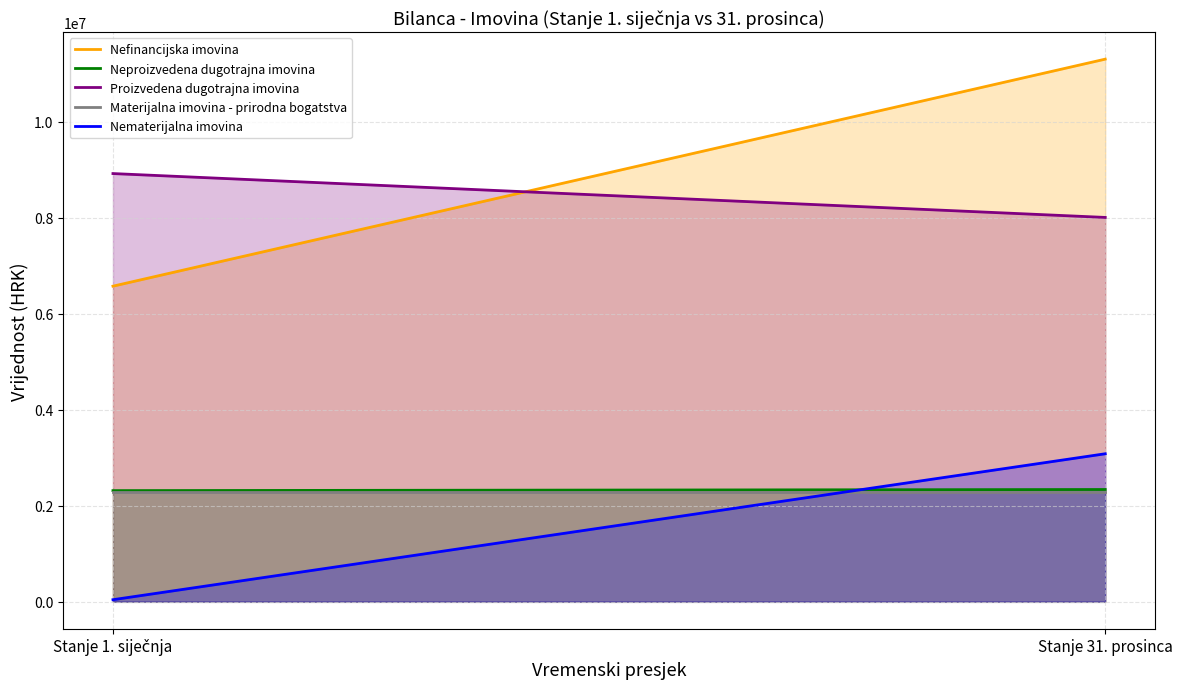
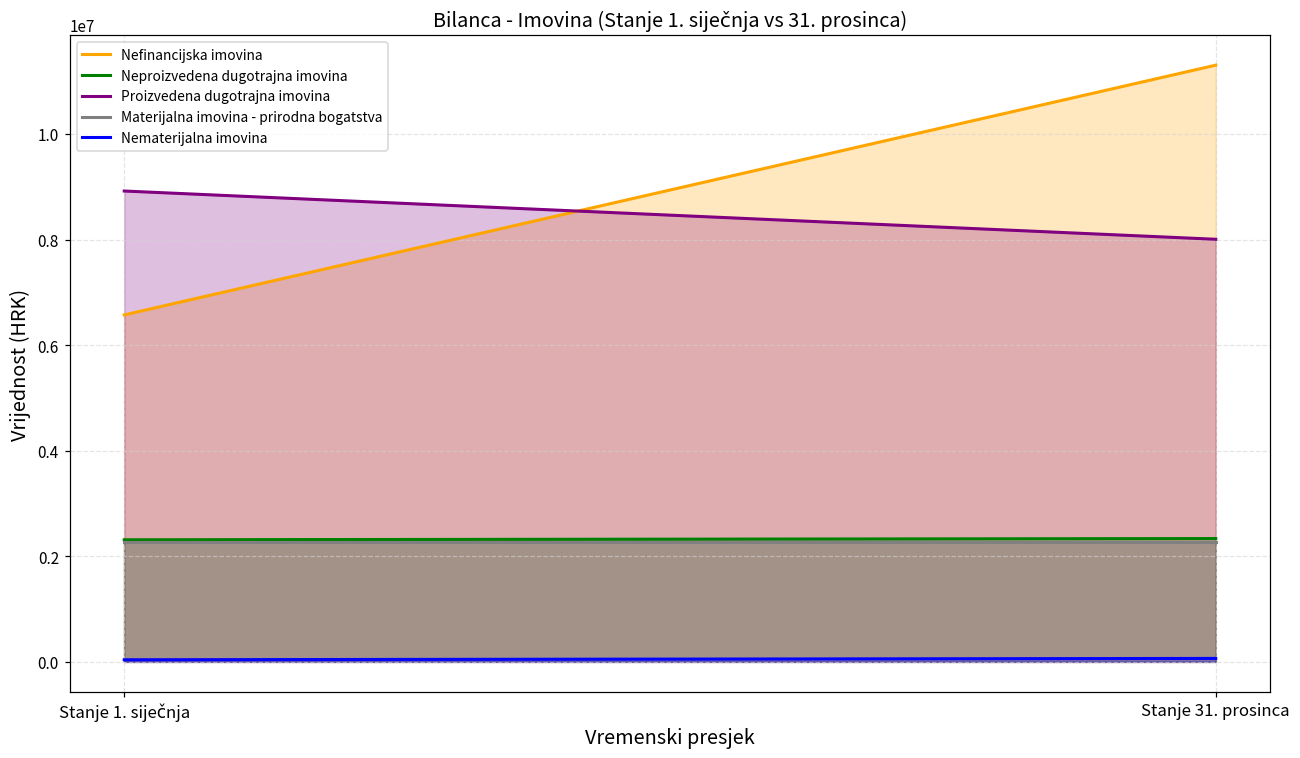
  {
    "Nefinancijska imovina": {
      "Stanje 1. siječnja": 6600000,
      "Stanje 31. prosinca": 11300000
    },
    "Neproizvedena dugotrajna imovina": {
      "Stanje 31. prosinca": 2300000
    },
    "Proizvedena dugotrajna imovina": {
      "Stanje 1. siječnja": 8900000,
      "Stanje 31. prosinca": 8000000
    },
    "Materijalna imovina - prirodna bogatstva": {
      "Stanje 31. prosinca": 2300000
    },
    "Nematerijalna imovina": {
      "Stanje 1. siječnja": 0,
-     "Stanje 31. prosinca": 3100000
+     "Stanje 31. prosinca": 100000
    }
  }
